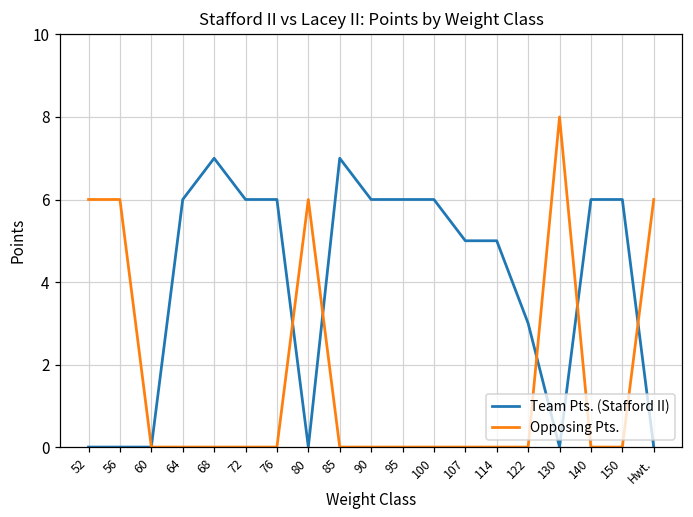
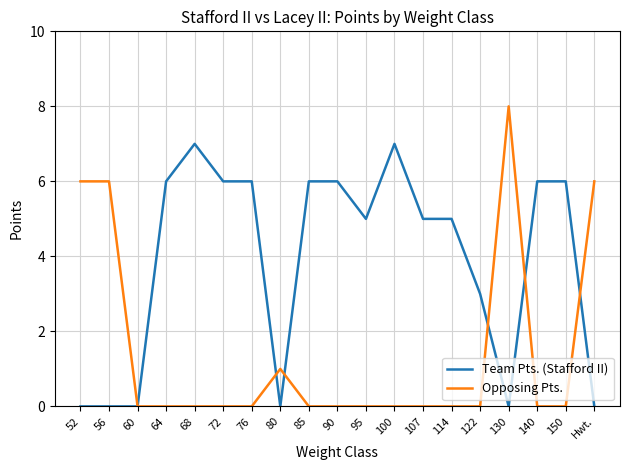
  {
    "Team Pts. (Stafford II)": {
      "52": 0,
      "56": 0,
      "64": 6,
      "68": 7,
      "72": 6,
      "76": 6,
      "80": 0,
-     "85": 7,
+     "85": 6,
      "90": 6,
-     "95": 6,
-     "100": 6,
+     "95": 5,
+     "100": 7,
      "107": 5,
      "114": 5,
      "122": 3,
      "130": 0,
      "140": 6,
      "150": 6,
      "Hwt.": 0
    },
    "Opposing Pts.": {
      "52": 6,
      "56": 6,
      "64": 0,
      "68": 0,
      "72": 0,
      "76": 0,
-     "80": 6,
+     "80": 1,
      "85": 0,
      "90": 0,
      "95": 0,
      "100": 0,
      "107": 0,
      "114": 0,
      "122": 0,
      "130": 8,
      "140": 0,
      "150": 0,
      "Hwt.": 6
    }
  }
